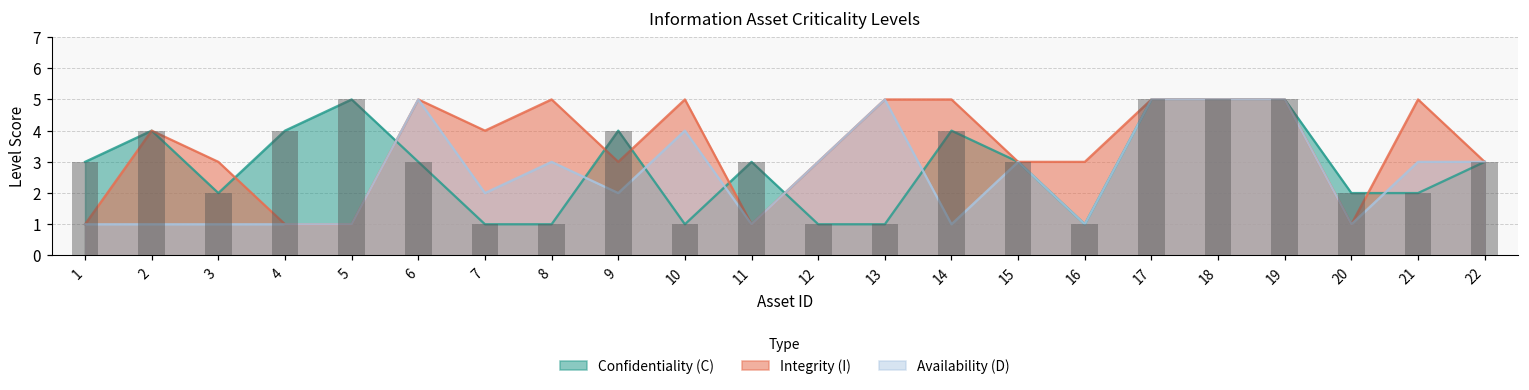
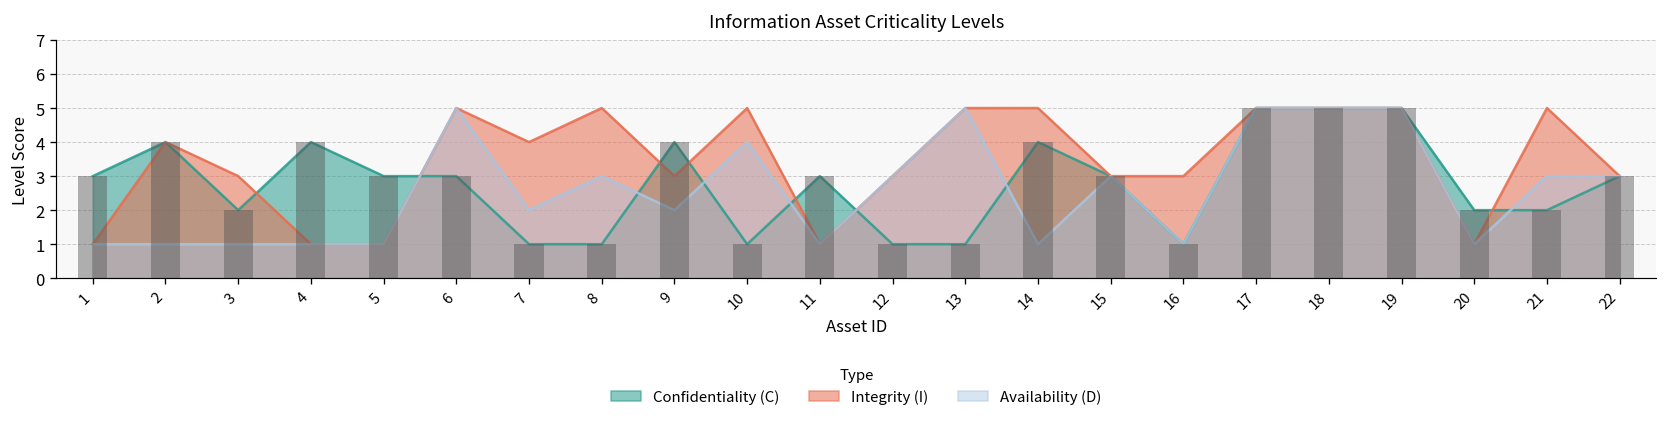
  {
    "Confidentiality (C)": {
      "1": 3,
      "2": 4,
      "3": 2,
      "4": 4,
-     "5": 5,
+     "5": 3,
      "6": 3,
      "7": 1,
      "8": 1,
      "9": 4,
      "10": 1,
      "11": 3,
      "12": 1,
      "13": 1,
      "14": 4,
      "15": 3,
      "16": 1,
      "17": 5,
      "18": 5,
      "19": 5,
      "20": 2,
      "21": 2,
      "22": 3
    },
    "Integrity (I)": {
      "3": 3,
      "7": 4,
      "8": 5,
      "9": 3,
      "10": 5,
      "14": 5,
      "16": 3,
      "21": 5
    },
    "Availability (D)": {
      "2": 1,
      "3": 1,
      "7": 2,
      "8": 3,
      "9": 2,
      "10": 4,
      "14": 1,
      "21": 3
    }
  }
